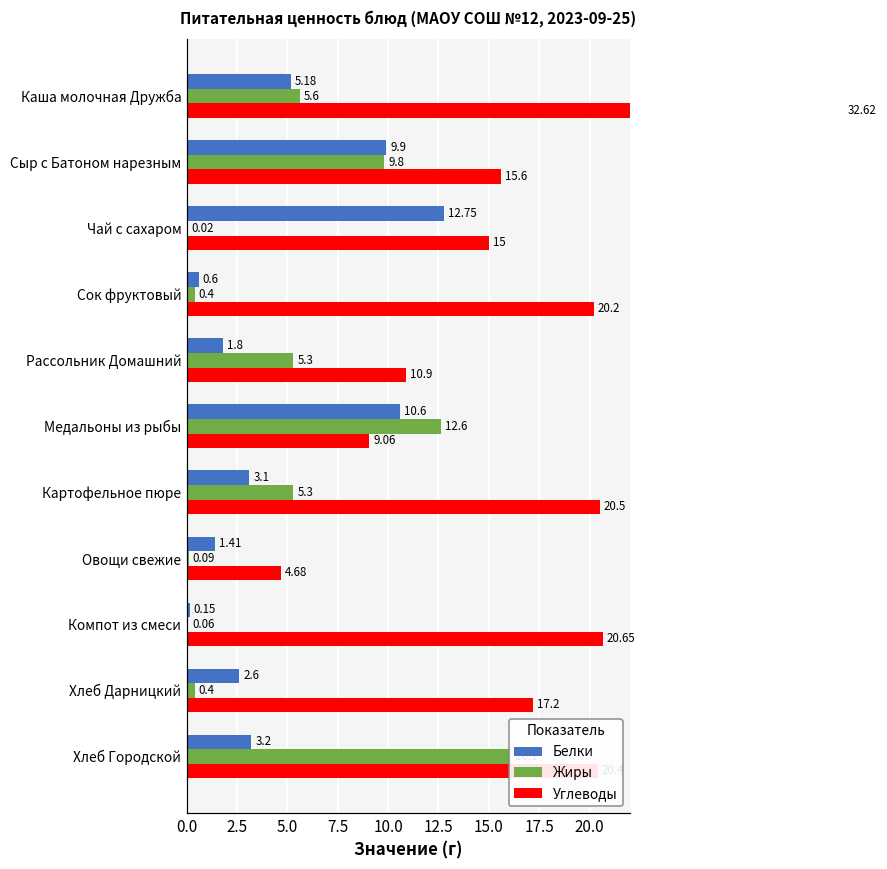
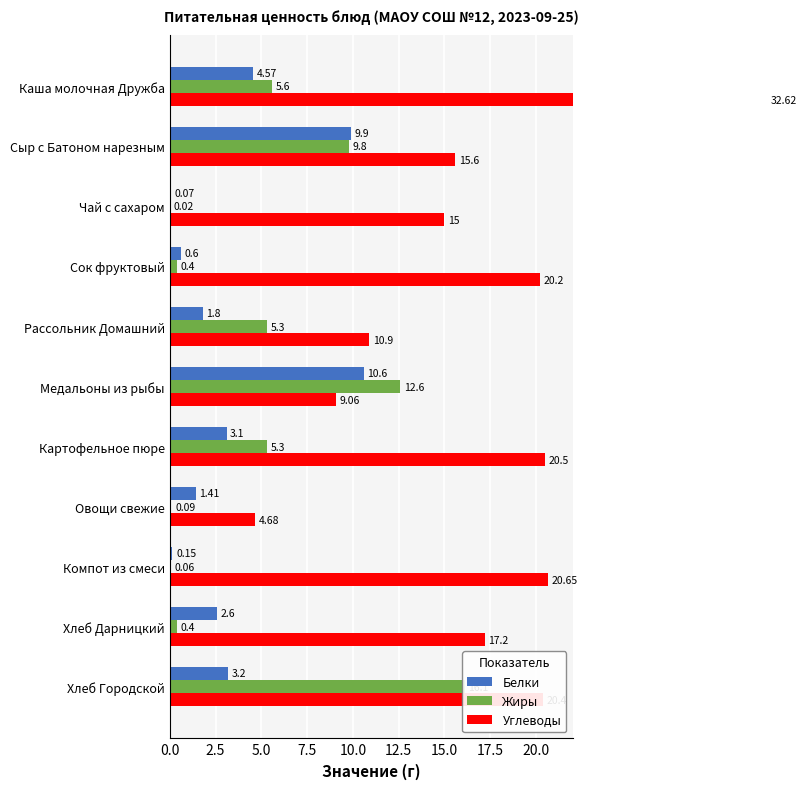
  {
    "Белки": {
-     "Каша молочная Дружба": 5.18,
+     "Каша молочная Дружба": 4.57,
      "Сыр с Батоном нарезным": 9.9,
-     "Чай с сахаром": 12.75,
+     "Чай с сахаром": 0.07,
      "Сок фруктовый": 0.6,
      "Рассольник Домашний": 1.8,
      "Медальоны из рыбы": 10.6,
      "Картофельное пюре": 3.1,
      "Овощи свежие": 1.41,
      "Компот из смеси": 0.15,
      "Хлеб Дарницкий": 2.6,
      "Хлеб Городской": 3.2
    },
    "Жиры": {
      "Каша молочная Дружба": 5.6,
      "Сыр с Батоном нарезным": 9.8,
      "Чай с сахаром": 0.02,
      "Сок фруктовый": 0.4,
      "Рассольник Домашний": 5.3,
      "Медальоны из рыбы": 12.6,
      "Картофельное пюре": 5.3,
      "Овощи свежие": 0.09,
      "Компот из смеси": 0.06,
      "Хлеб Дарницкий": 0.4
    },
    "Углеводы": {
      "Сыр с Батоном нарезным": 15.6,
      "Чай с сахаром": 15,
      "Сок фруктовый": 20.2,
      "Рассольник Домашний": 10.9,
      "Медальоны из рыбы": 9.06,
      "Картофельное пюре": 20.5,
      "Овощи свежие": 4.68,
      "Компот из смеси": 20.65,
      "Хлеб Дарницкий": 17.2
    }
  }
